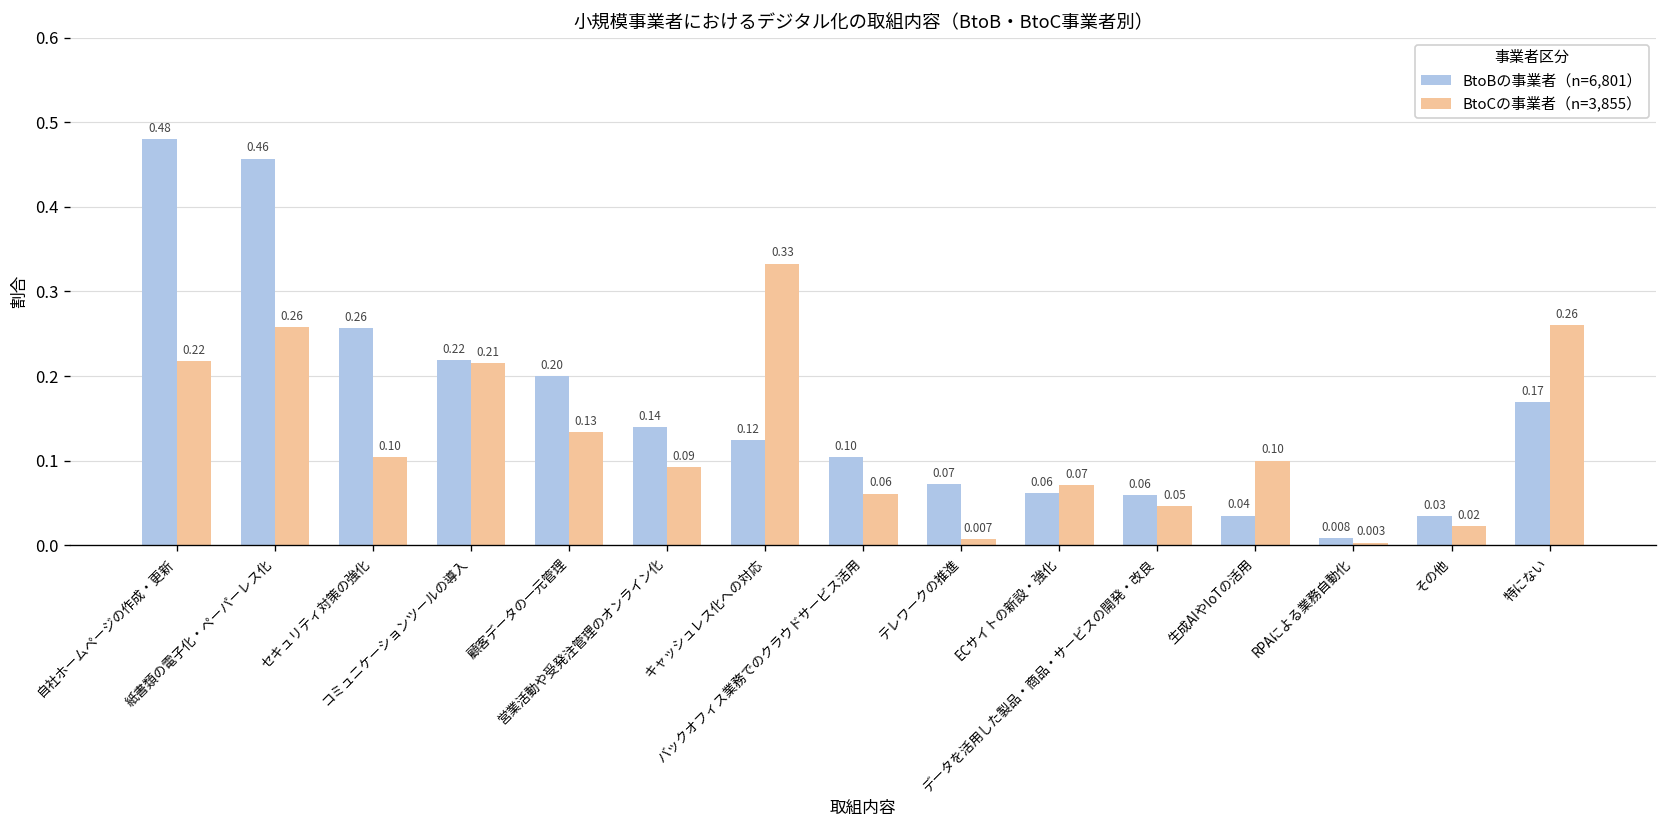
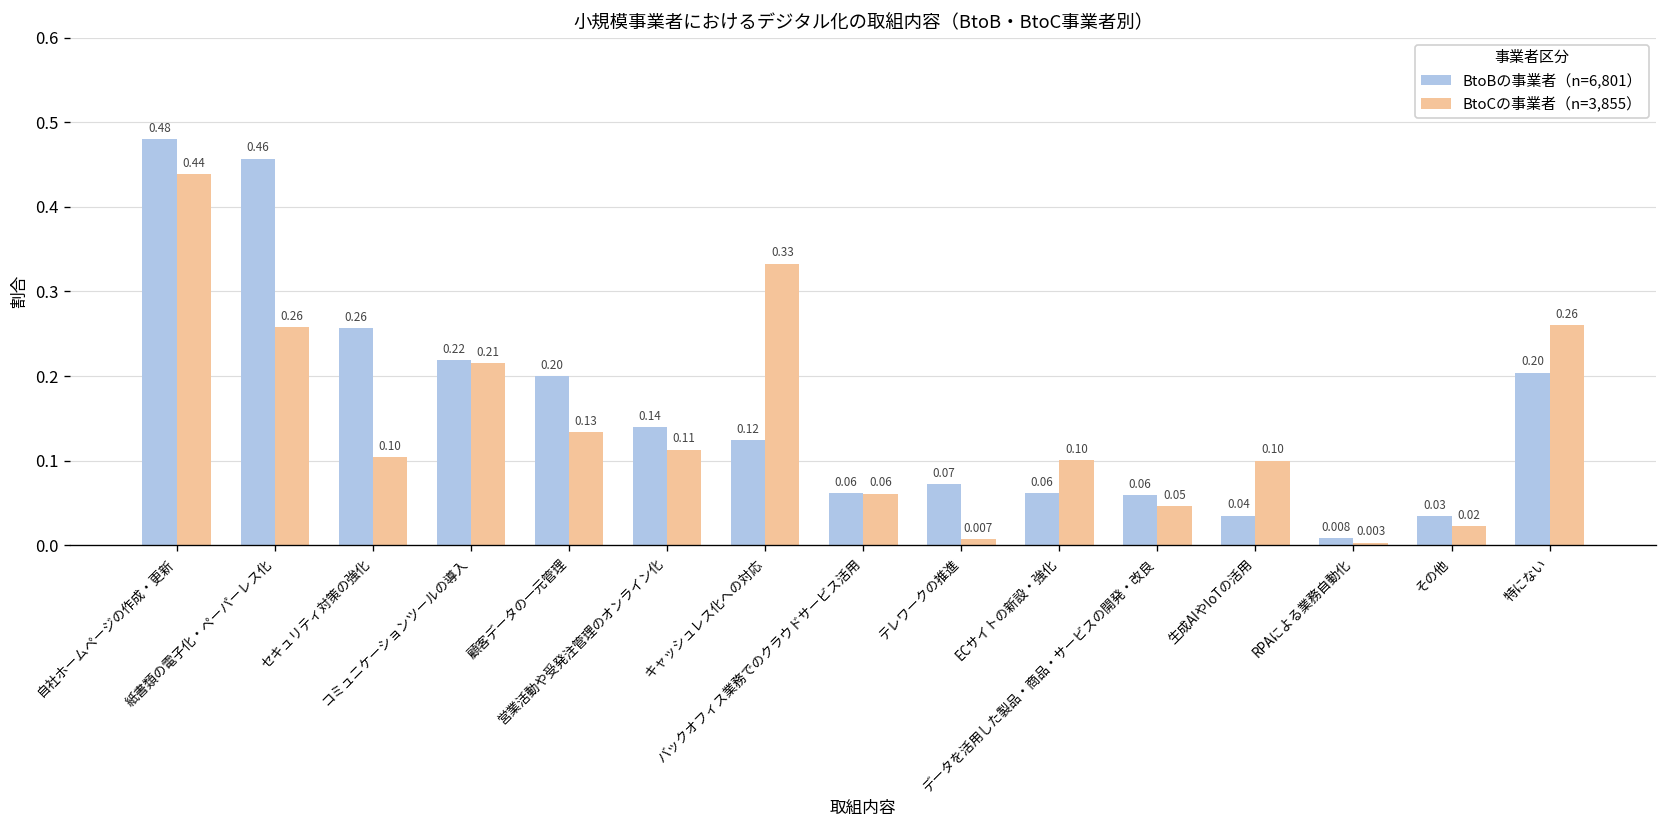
  {
    "BtoBの事業者（n=6,801）": {
      "自社ホームページの作成・更新": 0.48,
      "紙書類の電子化・ペーパーレス化": 0.46,
      "セキュリティ対策の強化": 0.26,
      "コミュニケーションツールの導入": 0.22,
      "顧客データの一元管理": 0.20,
      "営業活動や受発注管理のオンライン化": 0.14,
      "キャッシュレス化への対応": 0.12,
-     "バックオフィス業務でのクラウドサービス活用": 0.10,
+     "バックオフィス業務でのクラウドサービス活用": 0.06,
      "テレワークの推進": 0.07,
      "ECサイトの新設・強化": 0.06,
      "データを活用した製品・商品・サービスの開発・改良": 0.06,
      "生成AIやIoTの活用": 0.04,
      "RPAによる業務自動化": 0.008,
      "その他": 0.03,
-     "特にない": 0.17
+     "特にない": 0.20
    },
    "BtoCの事業者（n=3,855）": {
-     "自社ホームページの作成・更新": 0.22,
+     "自社ホームページの作成・更新": 0.44,
      "紙書類の電子化・ペーパーレス化": 0.26,
      "セキュリティ対策の強化": 0.10,
      "コミュニケーションツールの導入": 0.21,
      "顧客データの一元管理": 0.13,
-     "営業活動や受発注管理のオンライン化": 0.09,
+     "営業活動や受発注管理のオンライン化": 0.11,
      "キャッシュレス化への対応": 0.33,
      "バックオフィス業務でのクラウドサービス活用": 0.06,
      "テレワークの推進": 0.007,
-     "ECサイトの新設・強化": 0.07,
+     "ECサイトの新設・強化": 0.10,
      "データを活用した製品・商品・サービスの開発・改良": 0.05,
      "生成AIやIoTの活用": 0.10,
      "RPAによる業務自動化": 0.003,
      "その他": 0.02,
      "特にない": 0.26
    }
  }
